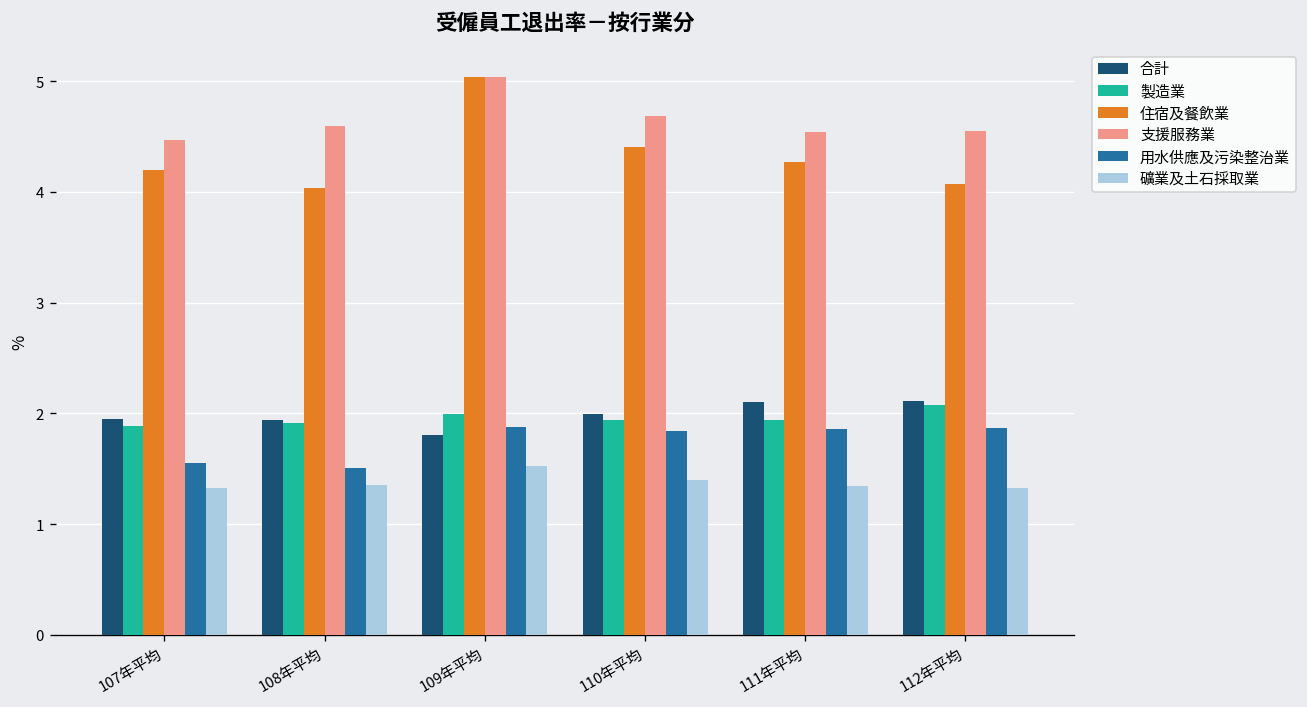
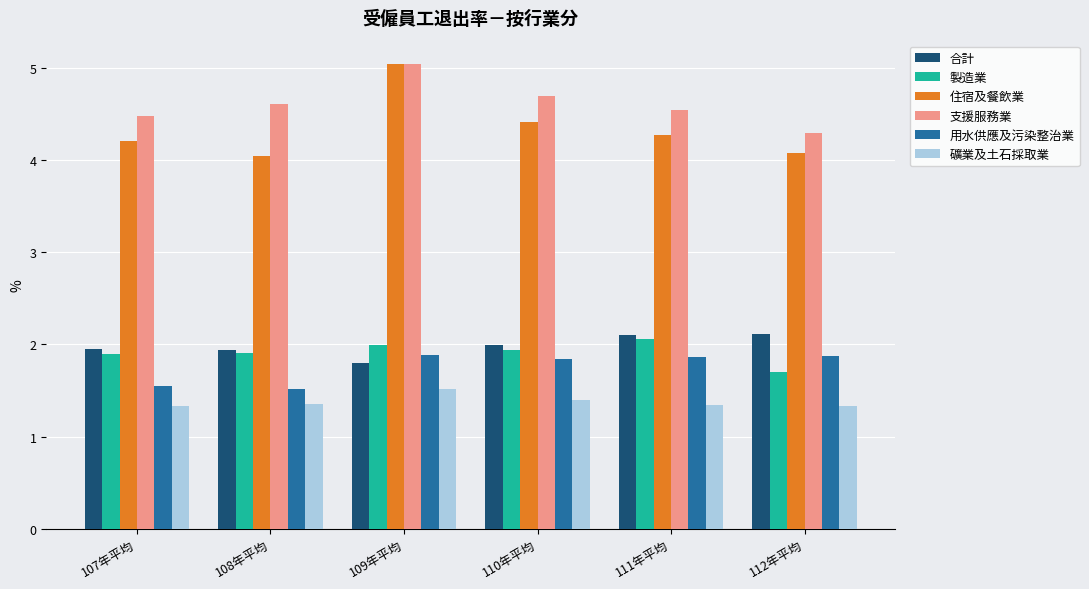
  {
    "製造業": {
      "107年平均": 1.9,
      "108年平均": 1.9,
      "109年平均": 2.0,
      "110年平均": 1.9,
-     "111年平均": 1.9,
-     "112年平均": 2.1
+     "111年平均": 2.1,
+     "112年平均": 1.7
    },
    "住宿及餐飲業": {
      "107年平均": 4.2,
      "108年平均": 4.0,
      "109年平均": 5.0,
      "110年平均": 4.4,
      "111年平均": 4.3,
      "112年平均": 4.1
    },
    "支援服務業": {
      "107年平均": 4.5,
      "108年平均": 4.6,
      "109年平均": 5.0,
      "110年平均": 4.7,
      "111年平均": 4.5,
-     "112年平均": 4.6
+     "112年平均": 4.3
    },
    "礦業及土石採取業": {
      "107年平均": 1.3,
      "108年平均": 1.4,
      "109年平均": 1.5,
      "110年平均": 1.4,
      "111年平均": 1.3,
      "112年平均": 1.3
    }
  }
